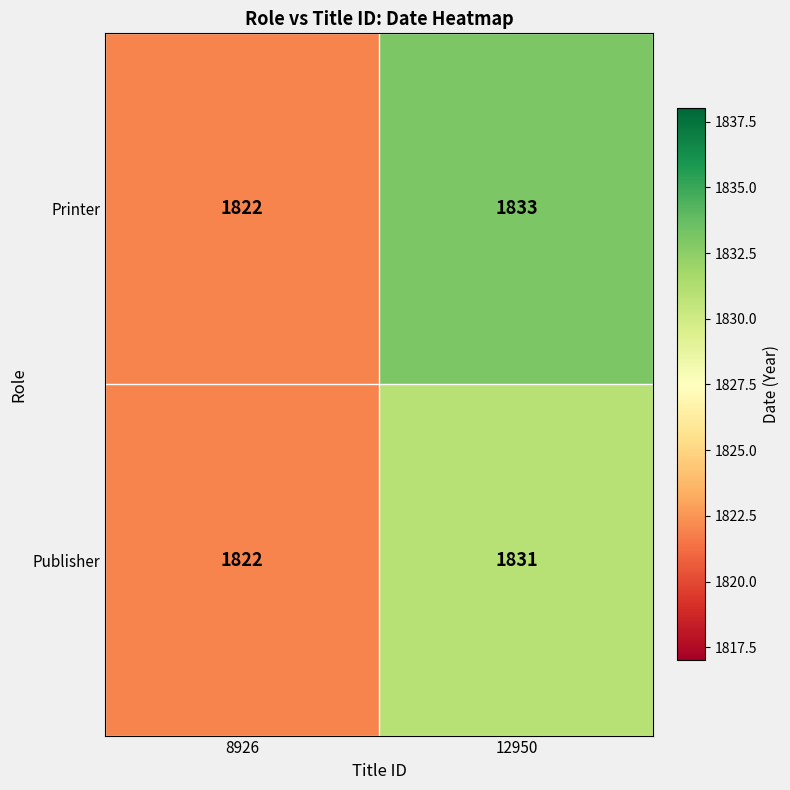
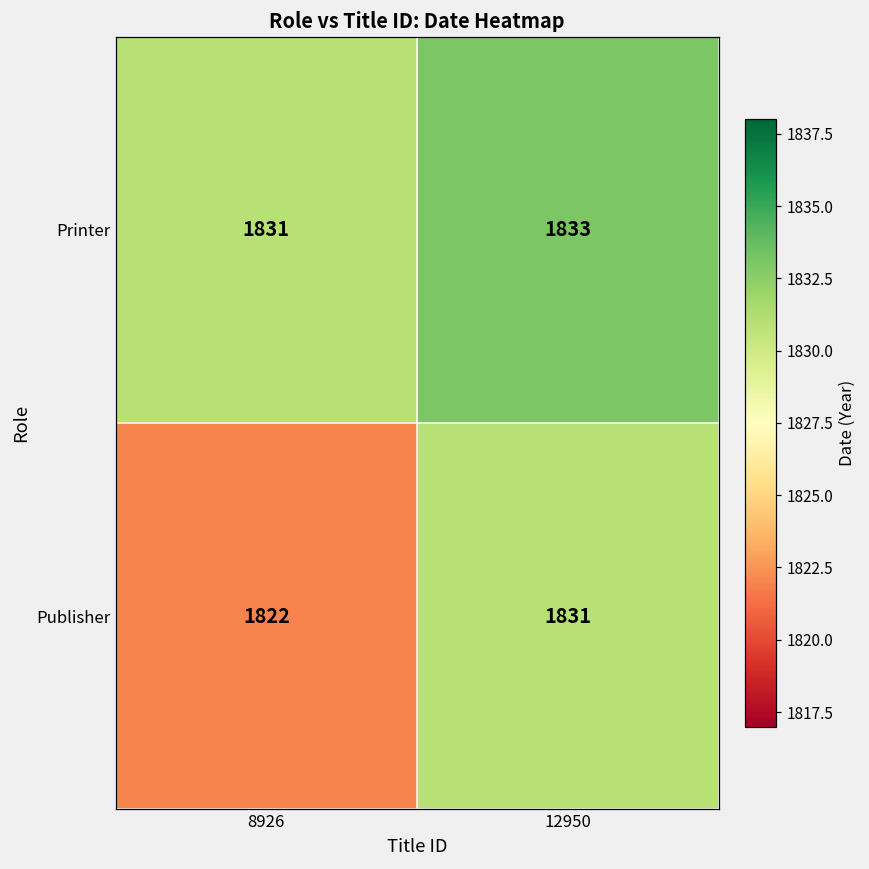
  {
    "Printer": {
-     "8926": 1822,
+     "8926": 1831,
      "12950": 1833
    },
    "Publisher": {
      "8926": 1822,
      "12950": 1831
    }
  }
